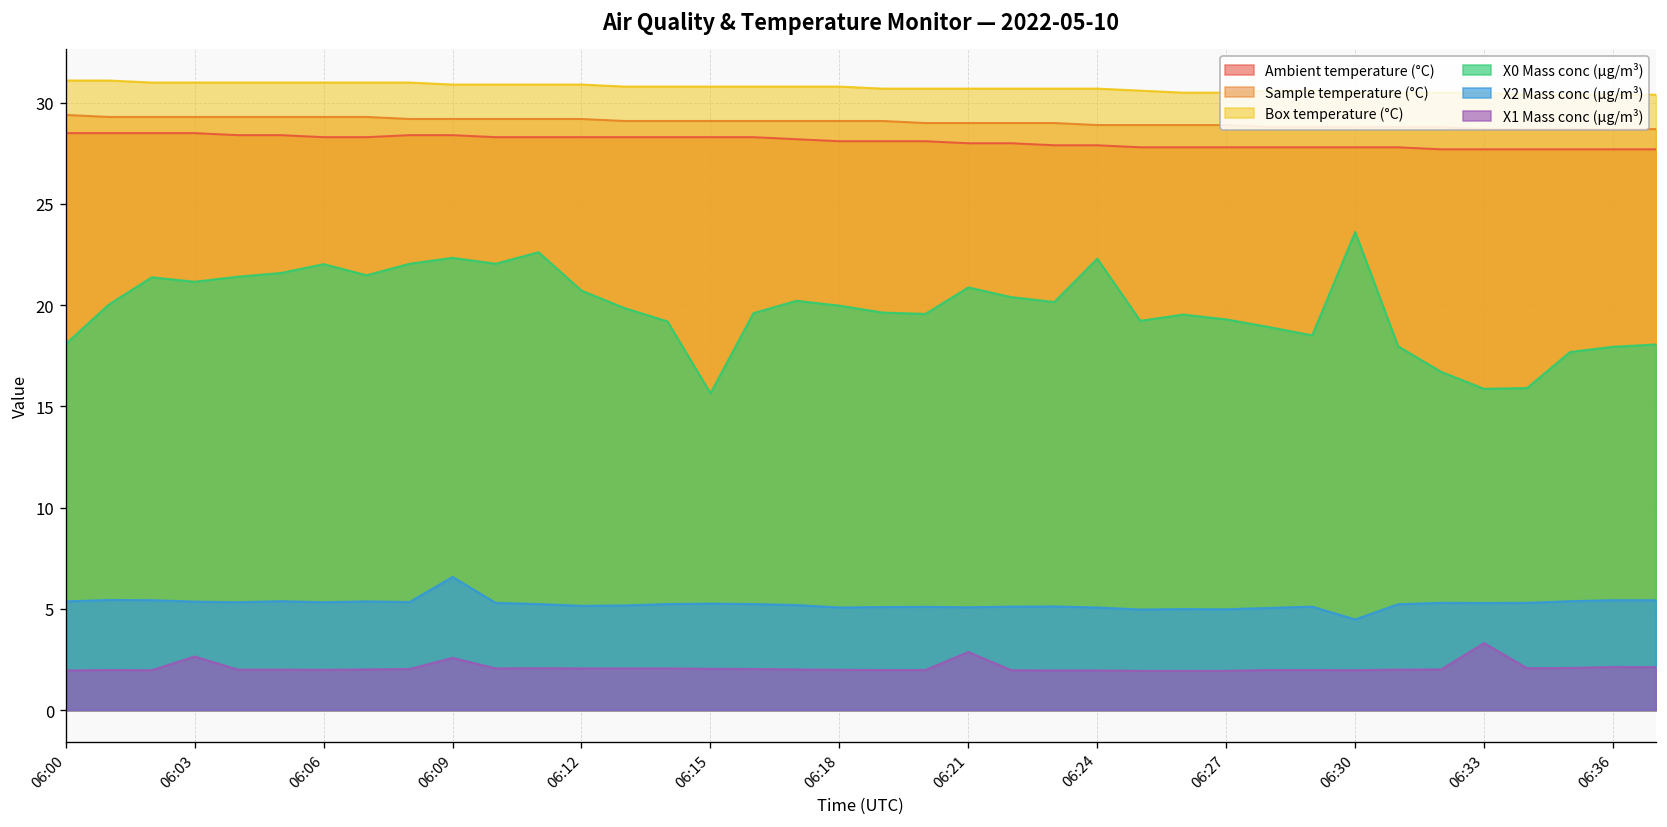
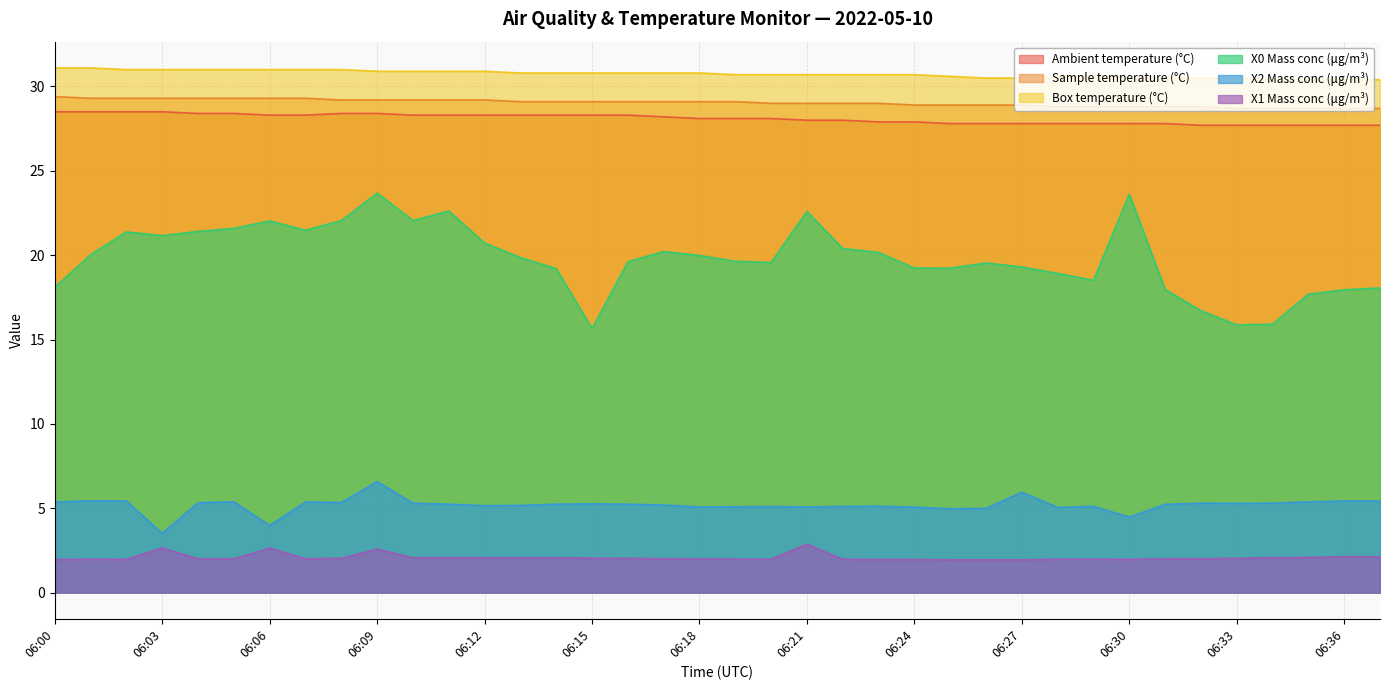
  {
    "X0 Mass conc (μg/m³)": {
      "06:00": 18.1,
      "06:03": 21.2,
      "06:06": 22.0,
-     "06:09": 22.3,
+     "06:09": 23.7,
      "06:12": 20.7,
      "06:15": 15.7,
      "06:18": 20.0,
-     "06:21": 20.9,
-     "06:24": 22.3,
+     "06:21": 22.6,
+     "06:24": 19.2,
      "06:27": 19.3,
      "06:30": 23.6,
      "06:33": 15.9,
      "06:36": 18.0
    },
    "X2 Mass conc (μg/m³)": {
      "06:00": 5.4,
-     "06:03": 5.4,
-     "06:06": 5.3,
+     "06:03": 3.5,
+     "06:06": 4.0,
      "06:09": 6.6,
      "06:12": 5.2,
      "06:15": 5.3,
      "06:18": 5.1,
      "06:21": 5.1,
      "06:24": 5.1,
-     "06:27": 5.0,
+     "06:27": 6.0,
      "06:30": 4.5,
      "06:33": 5.3,
      "06:36": 5.4
    },
    "X1 Mass conc (μg/m³)": {
      "06:00": 2.0,
      "06:03": 2.7,
-     "06:06": 2.0,
+     "06:06": 2.6,
      "06:09": 2.6,
      "06:12": 2.1,
      "06:15": 2.0,
      "06:18": 2.0,
      "06:21": 2.9,
      "06:24": 2.0,
      "06:27": 1.9,
      "06:30": 2.0,
-     "06:33": 3.3,
+     "06:33": 2.0,
      "06:36": 2.1
    }
  }
